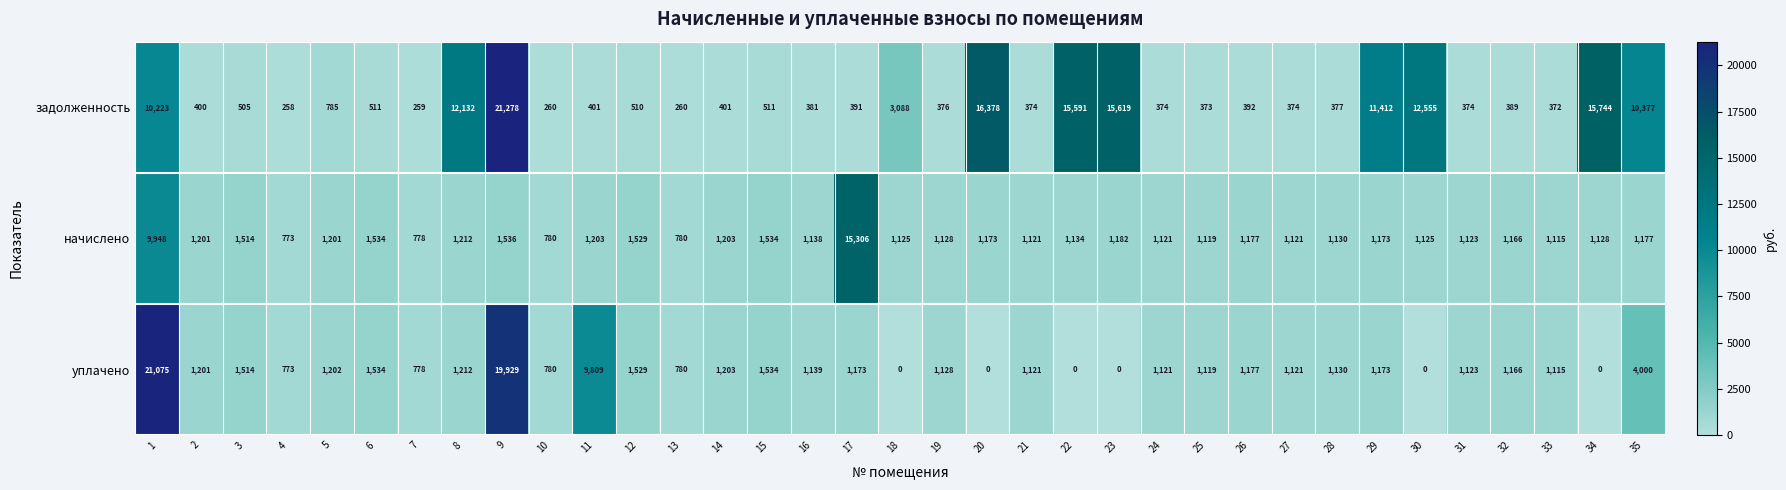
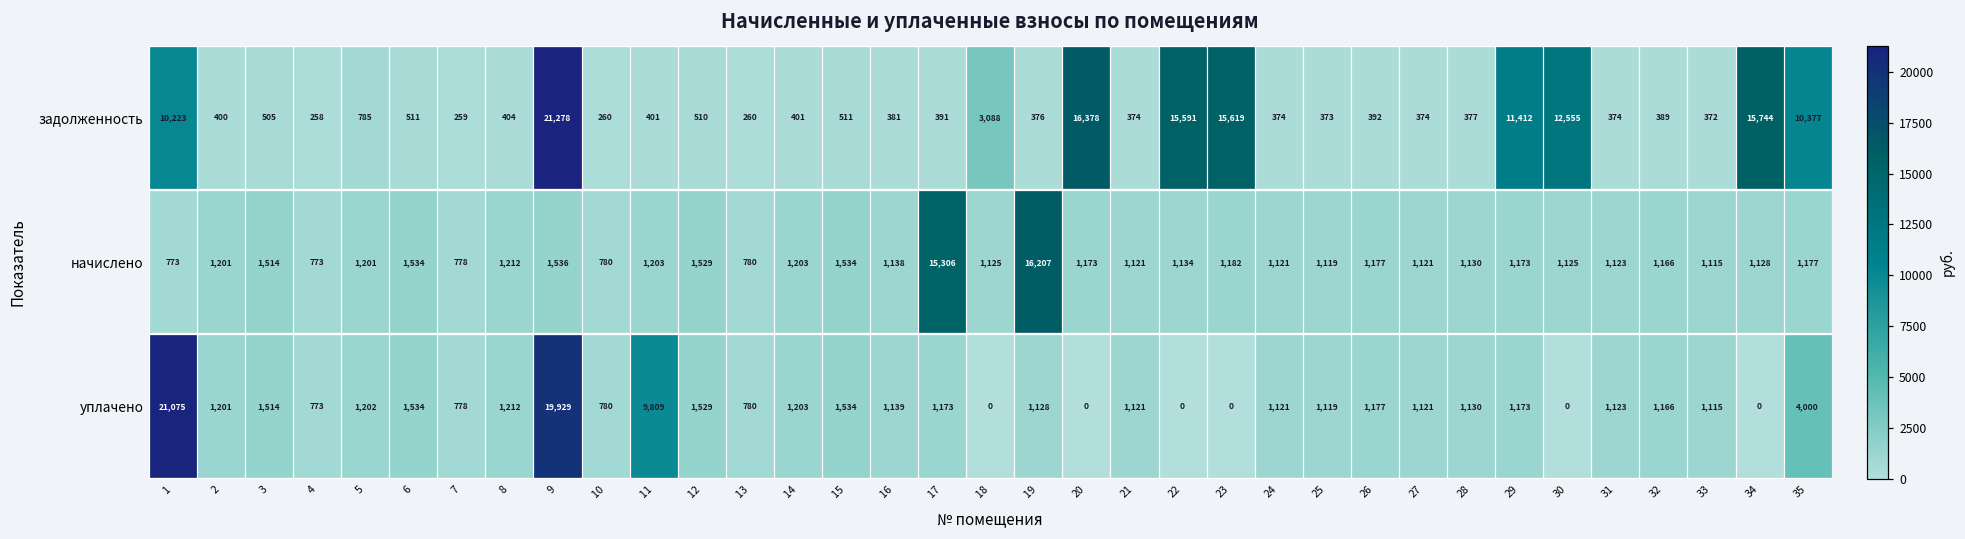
  {
    "задолженность": {
      "1": "10,223",
      "2": "400",
      "3": "505",
      "4": "258",
      "5": "785",
      "6": "511",
      "7": "259",
-     "8": "12,132",
+     "8": "404",
      "9": "21,278",
      "10": "260",
      "11": "401",
      "12": "510",
      "13": "260",
      "14": "401",
      "15": "511",
      "16": "381",
      "17": "391",
      "18": "3,088",
      "19": "376",
      "20": "16,378",
      "21": "374",
      "22": "15,591",
      "23": "15,619",
      "24": "374",
      "25": "373",
      "26": "392",
      "27": "374",
      "28": "377",
      "29": "11,412",
      "30": "12,555",
      "31": "374",
      "32": "389",
      "33": "372",
      "34": "15,744",
      "35": "10,377"
    },
    "начислено": {
-     "1": "9,948",
+     "1": "773",
      "2": "1,201",
      "3": "1,514",
      "4": "773",
      "5": "1,201",
      "6": "1,534",
      "7": "778",
      "8": "1,212",
      "9": "1,536",
      "10": "780",
      "11": "1,203",
      "12": "1,529",
      "13": "780",
      "14": "1,203",
      "15": "1,534",
      "16": "1,138",
      "17": "15,306",
      "18": "1,125",
-     "19": "1,128",
+     "19": "16,207",
      "20": "1,173",
      "21": "1,121",
      "22": "1,134",
      "23": "1,182",
      "24": "1,121",
      "25": "1,119",
      "26": "1,177",
      "27": "1,121",
      "28": "1,130",
      "29": "1,173",
      "30": "1,125",
      "31": "1,123",
      "32": "1,166",
      "33": "1,115",
      "34": "1,128",
      "35": "1,177"
    },
    "уплачено": {
      "1": "21,075",
      "2": "1,201",
      "3": "1,514",
      "4": "773",
      "5": "1,202",
      "6": "1,534",
      "7": "778",
      "8": "1,212",
      "9": "19,929",
      "10": "780",
      "11": "9,809",
      "12": "1,529",
      "13": "780",
      "14": "1,203",
      "15": "1,534",
      "16": "1,139",
      "17": "1,173",
      "18": "0",
      "19": "1,128",
      "20": "0",
      "21": "1,121",
      "22": "0",
      "23": "0",
      "24": "1,121",
      "25": "1,119",
      "26": "1,177",
      "27": "1,121",
      "28": "1,130",
      "29": "1,173",
      "30": "0",
      "31": "1,123",
      "32": "1,166",
      "33": "1,115",
      "34": "0",
      "35": "4,000"
    }
  }
